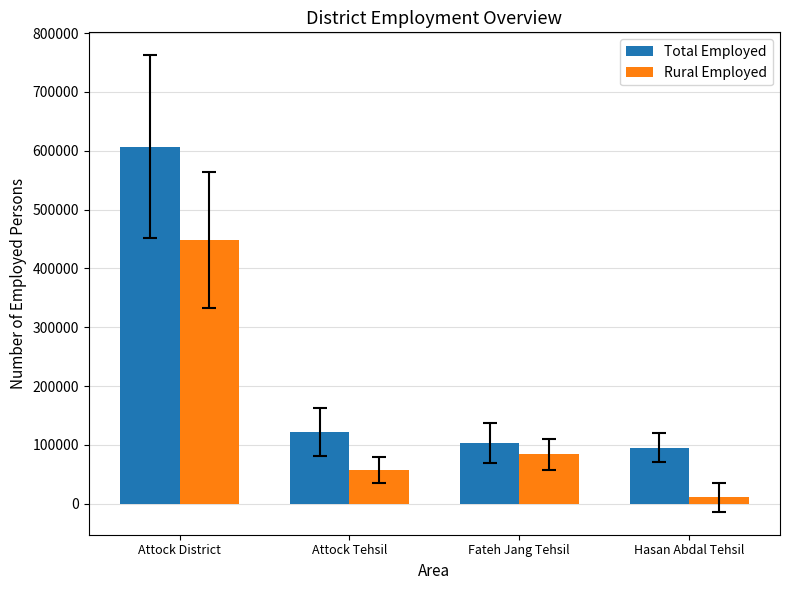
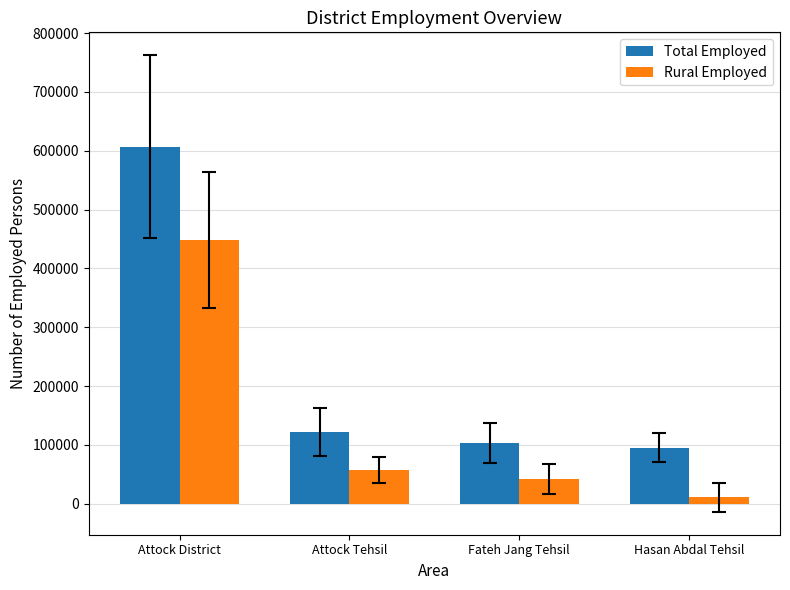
  {
    "Rural Employed": {
      "Attock District": 450000,
      "Attock Tehsil": 60000,
-     "Fateh Jang Tehsil": 80000,
+     "Fateh Jang Tehsil": 40000,
      "Hasan Abdal Tehsil": 10000
    }
  }
